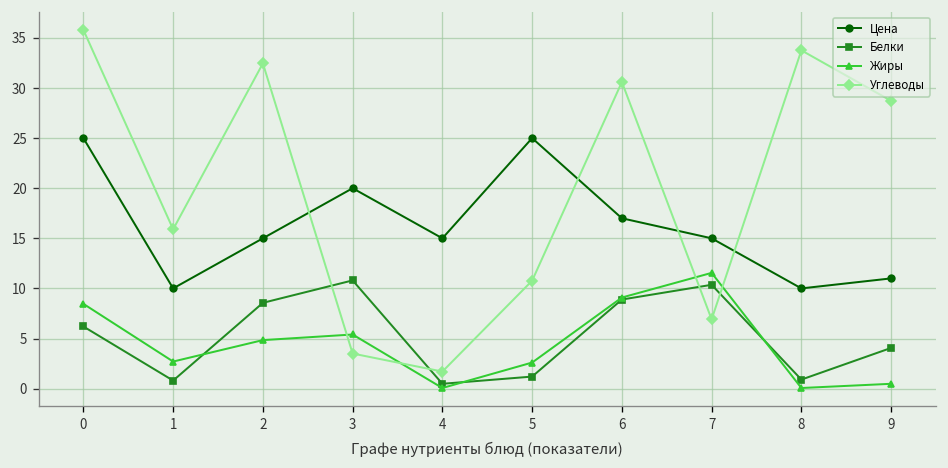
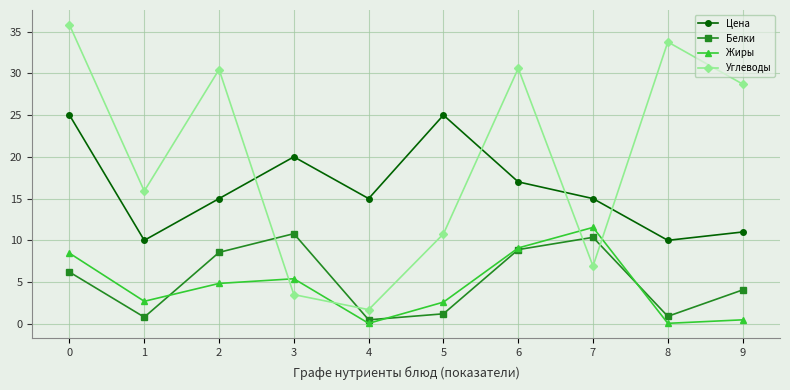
  {
    "Цена": {
      "0": 25,
      "1": 10,
      "2": 15,
      "3": 20,
      "4": 15,
      "5": 25,
      "6": 17,
      "7": 15,
      "8": 10,
      "9": 11
    },
    "Белки": {
      "0": 6,
      "1": 1,
      "2": 9,
      "3": 11,
      "4": 0,
      "5": 1,
      "7": 10,
      "8": 1,
      "9": 4
    },
    "Жиры": {
      "0": 8,
      "1": 3,
      "2": 5,
      "3": 5,
      "4": 0,
      "5": 3,
      "7": 12,
      "8": 0,
      "9": 0
    },
    "Углеводы": {
      "0": 36,
      "1": 16,
-     "2": 32,
+     "2": 30,
      "3": 4,
      "4": 2,
      "5": 11,
      "6": 31,
      "7": 7,
      "8": 34,
      "9": 29
    }
  }
